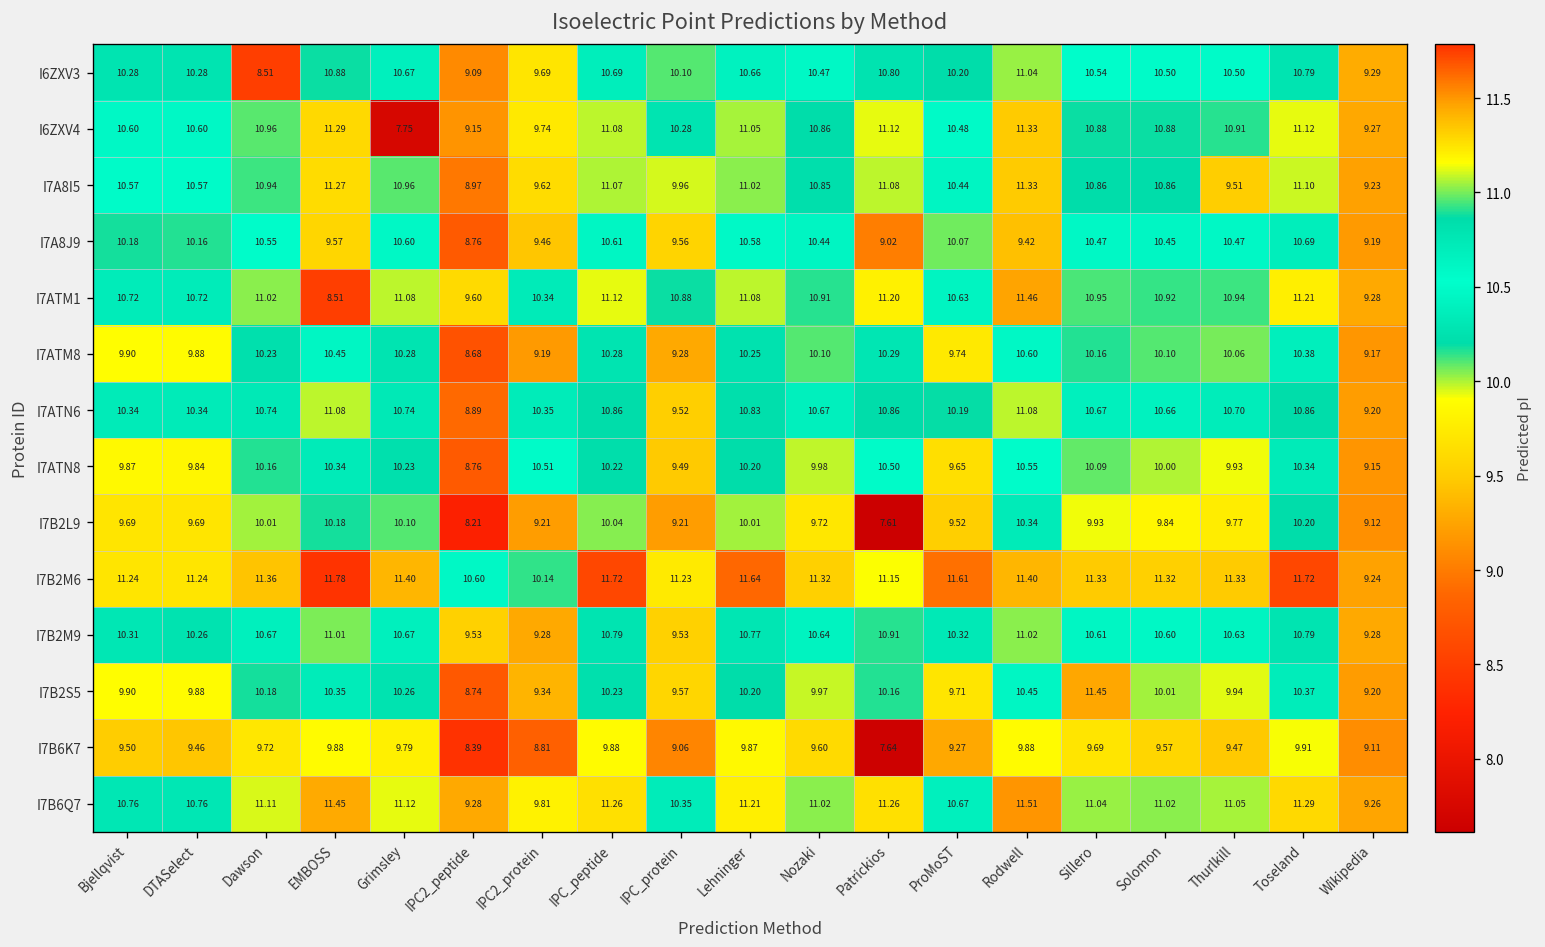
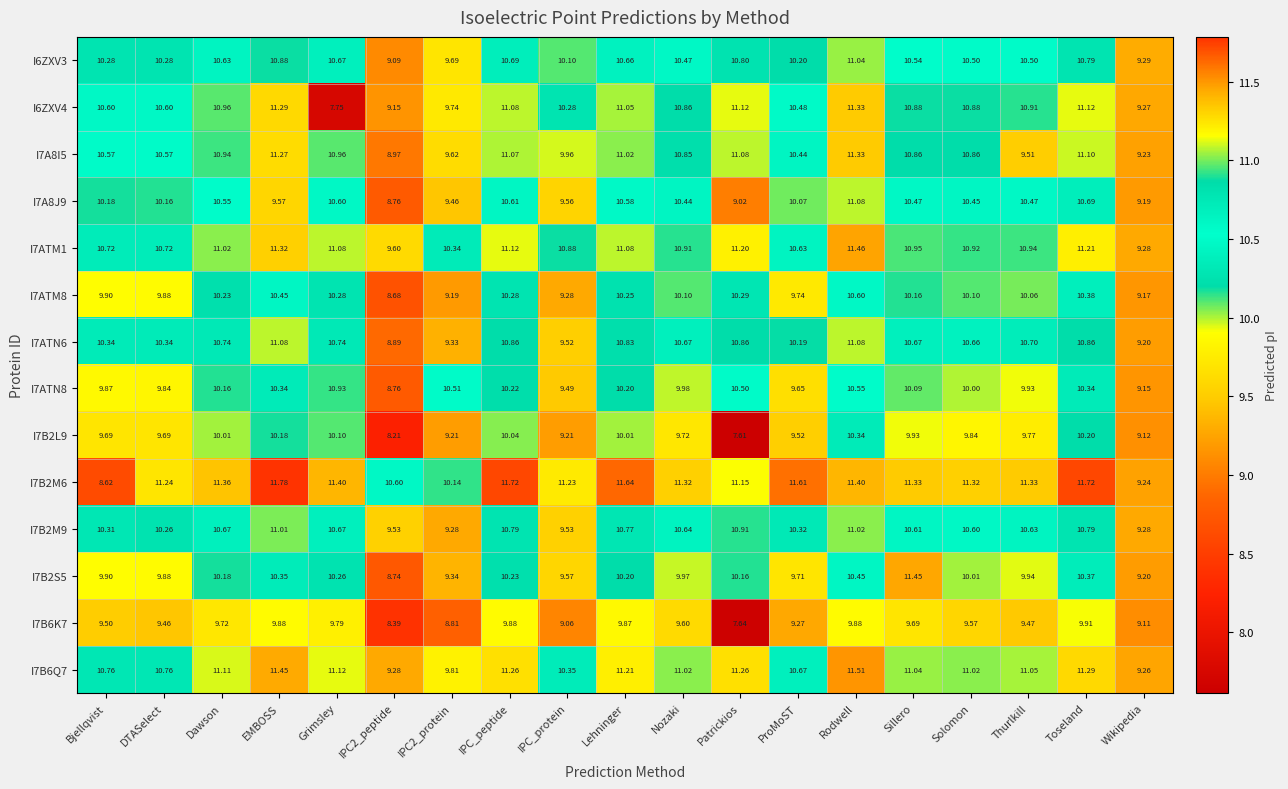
  {
    "I6ZXV3": {
      "Bjellqvist": 10.28,
      "DTASelect": 10.28,
-     "Dawson": 8.51,
+     "Dawson": 10.63,
      "EMBOSS": 10.88,
      "Grimsley": 10.67,
      "IPC2_peptide": 9.09,
      "IPC2_protein": 9.69,
      "IPC_peptide": 10.69,
      "IPC_protein": 10.10,
      "Lehninger": 10.66,
      "Nozaki": 10.47,
      "Patrickios": 10.80,
      "ProMoST": 10.20,
      "Rodwell": 11.04,
      "Sillero": 10.54,
      "Solomon": 10.50,
      "Thurlkill": 10.50,
      "Toseland": 10.79,
      "Wikipedia": 9.29
    },
    "I7A8J9": {
      "Bjellqvist": 10.18,
      "DTASelect": 10.16,
      "Dawson": 10.55,
      "EMBOSS": 9.57,
      "Grimsley": 10.60,
      "IPC2_peptide": 8.76,
      "IPC2_protein": 9.46,
      "IPC_peptide": 10.61,
      "IPC_protein": 9.56,
      "Lehninger": 10.58,
      "Nozaki": 10.44,
      "Patrickios": 9.02,
      "ProMoST": 10.07,
-     "Rodwell": 9.42,
+     "Rodwell": 11.08,
      "Sillero": 10.47,
      "Solomon": 10.45,
      "Thurlkill": 10.47,
      "Toseland": 10.69,
      "Wikipedia": 9.19
    },
    "I7ATM1": {
      "Bjellqvist": 10.72,
      "DTASelect": 10.72,
      "Dawson": 11.02,
-     "EMBOSS": 8.51,
+     "EMBOSS": 11.32,
      "Grimsley": 11.08,
      "IPC2_peptide": 9.60,
      "IPC2_protein": 10.34,
      "IPC_peptide": 11.12,
      "IPC_protein": 10.88,
      "Lehninger": 11.08,
      "Nozaki": 10.91,
      "Patrickios": 11.20,
      "ProMoST": 10.63,
      "Rodwell": 11.46,
      "Sillero": 10.95,
      "Solomon": 10.92,
      "Thurlkill": 10.94,
      "Toseland": 11.21,
      "Wikipedia": 9.28
    },
    "I7ATN6": {
      "Bjellqvist": 10.34,
      "DTASelect": 10.34,
      "Dawson": 10.74,
      "EMBOSS": 11.08,
      "Grimsley": 10.74,
      "IPC2_peptide": 8.89,
-     "IPC2_protein": 10.35,
+     "IPC2_protein": 9.33,
      "IPC_peptide": 10.86,
      "IPC_protein": 9.52,
      "Lehninger": 10.83,
      "Nozaki": 10.67,
      "Patrickios": 10.86,
      "ProMoST": 10.19,
      "Rodwell": 11.08,
      "Sillero": 10.67,
      "Solomon": 10.66,
      "Thurlkill": 10.70,
      "Toseland": 10.86,
      "Wikipedia": 9.20
    },
    "I7ATN8": {
      "Bjellqvist": 9.87,
      "DTASelect": 9.84,
      "Dawson": 10.16,
      "EMBOSS": 10.34,
-     "Grimsley": 10.23,
+     "Grimsley": 10.93,
      "IPC2_peptide": 8.76,
      "IPC2_protein": 10.51,
      "IPC_peptide": 10.22,
      "IPC_protein": 9.49,
      "Lehninger": 10.20,
      "Nozaki": 9.98,
      "Patrickios": 10.50,
      "ProMoST": 9.65,
      "Rodwell": 10.55,
      "Sillero": 10.09,
      "Solomon": 10.00,
      "Thurlkill": 9.93,
      "Toseland": 10.34,
      "Wikipedia": 9.15
    },
    "I7B2M6": {
-     "Bjellqvist": 11.24,
+     "Bjellqvist": 8.62,
      "DTASelect": 11.24,
      "Dawson": 11.36,
      "EMBOSS": 11.78,
      "Grimsley": 11.40,
      "IPC2_peptide": 10.60,
      "IPC2_protein": 10.14,
      "IPC_peptide": 11.72,
      "IPC_protein": 11.23,
      "Lehninger": 11.64,
      "Nozaki": 11.32,
      "Patrickios": 11.15,
      "ProMoST": 11.61,
      "Rodwell": 11.40,
      "Sillero": 11.33,
      "Solomon": 11.32,
      "Thurlkill": 11.33,
      "Toseland": 11.72,
      "Wikipedia": 9.24
    }
  }
